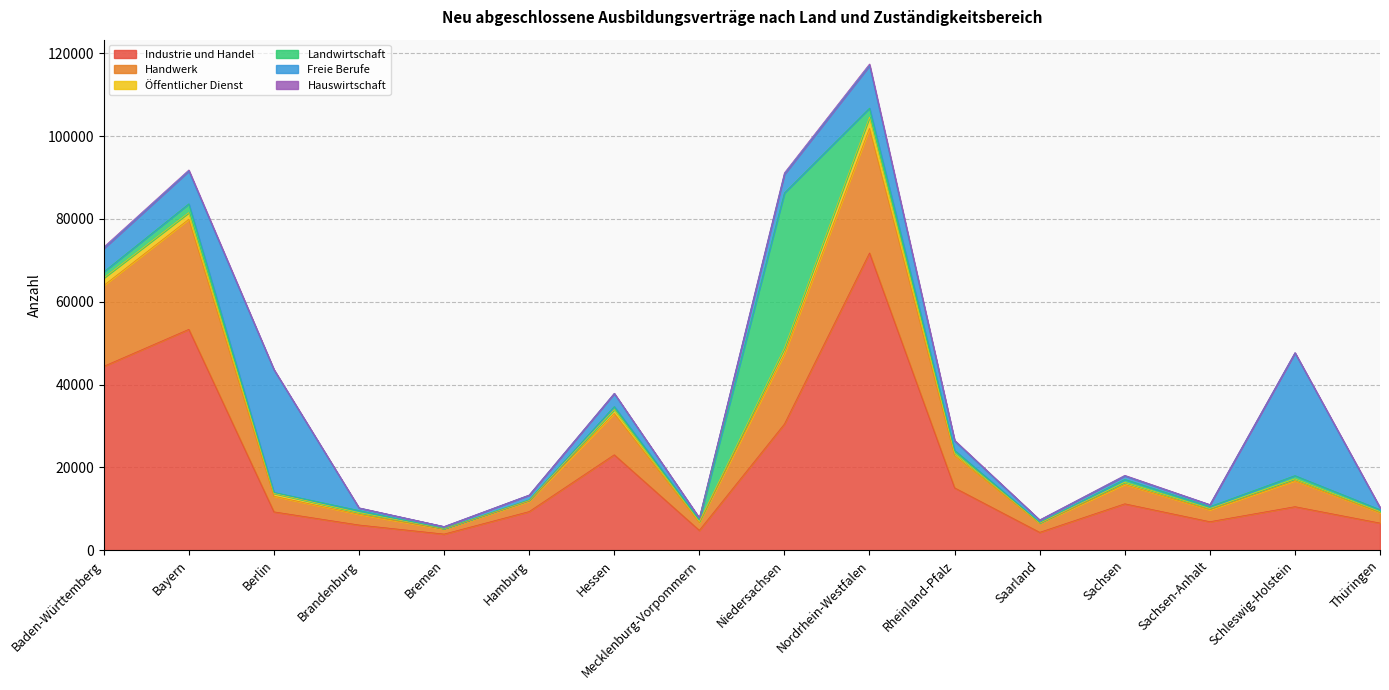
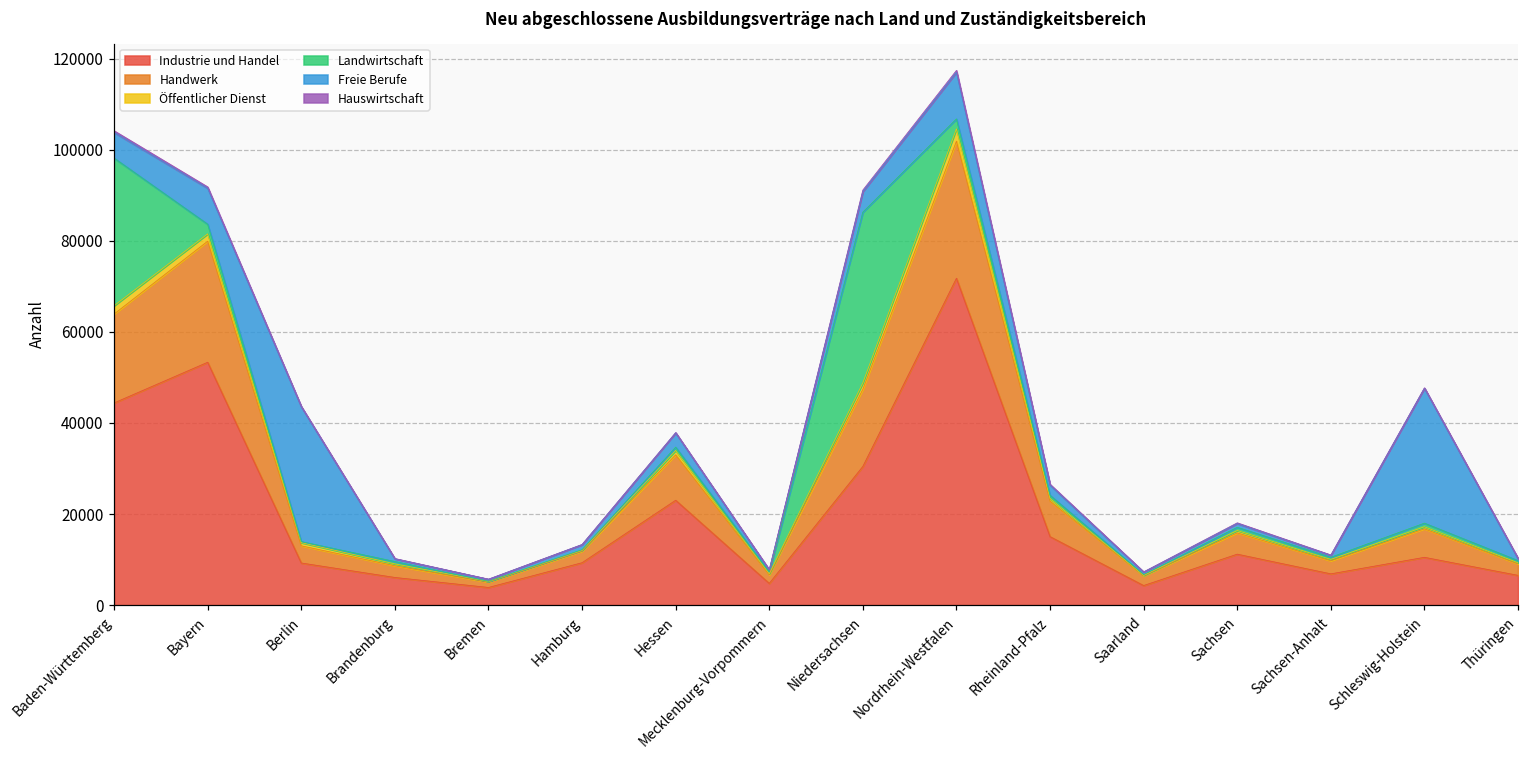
  {
    "Öffentlicher Dienst": {
      "Baden-Württemberg": 2000,
      "Bayern": 2000,
      "Hessen": 1000,
      "Niedersachsen": 1000,
      "Nordrhein-Westfalen": 3000
    },
    "Landwirtschaft": {
-     "Baden-Württemberg": 1000,
+     "Baden-Württemberg": 32000,
      "Bayern": 2000,
      "Hessen": 1000,
      "Niedersachsen": 37000,
      "Nordrhein-Westfalen": 2000,
      "Rheinland-Pfalz": 1000,
      "Sachsen": 1000,
      "Schleswig-Holstein": 1000
    }
  }
